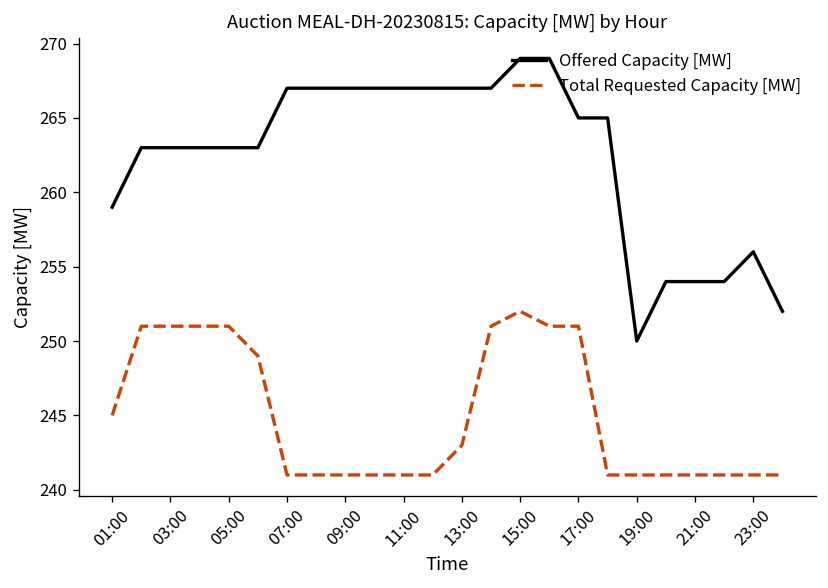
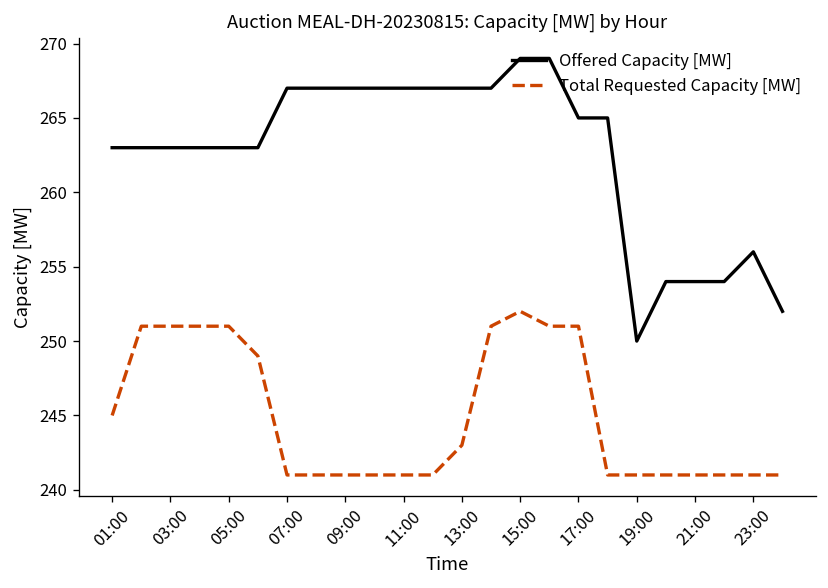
  {
    "Offered Capacity [MW]": {
-     "01:00": 259,
+     "01:00": 263,
      "03:00": 263,
      "05:00": 263,
      "07:00": 267,
      "09:00": 267,
      "11:00": 267,
      "13:00": 267,
      "15:00": 269,
      "17:00": 265,
      "19:00": 250,
      "21:00": 254,
      "23:00": 256
    },
    "Total Requested Capacity [MW]": {
      "01:00": 245,
      "03:00": 251,
      "05:00": 251,
      "07:00": 241,
      "09:00": 241,
      "11:00": 241,
      "13:00": 243,
      "15:00": 252,
      "17:00": 251,
      "19:00": 241,
      "21:00": 241,
      "23:00": 241
    }
  }
